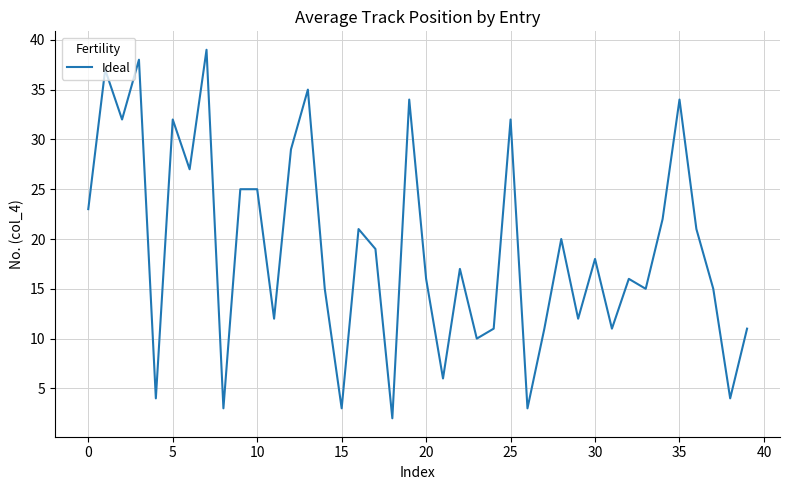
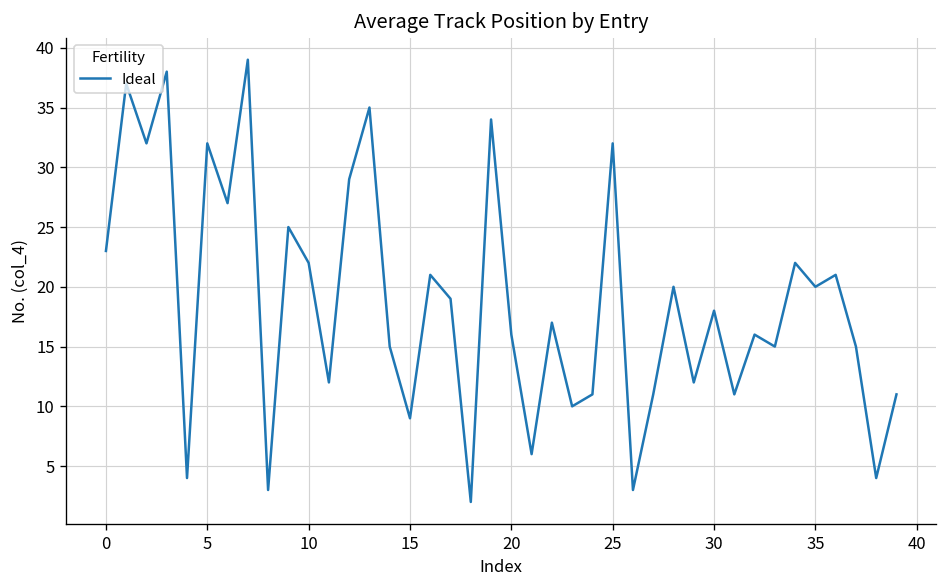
  {
    "0": 23,
    "5": 32,
-   "10": 25,
-   "15": 3,
+   "10": 22,
+   "15": 9,
    "20": 16,
    "25": 32,
    "30": 18,
-   "35": 34
+   "35": 20
  }
